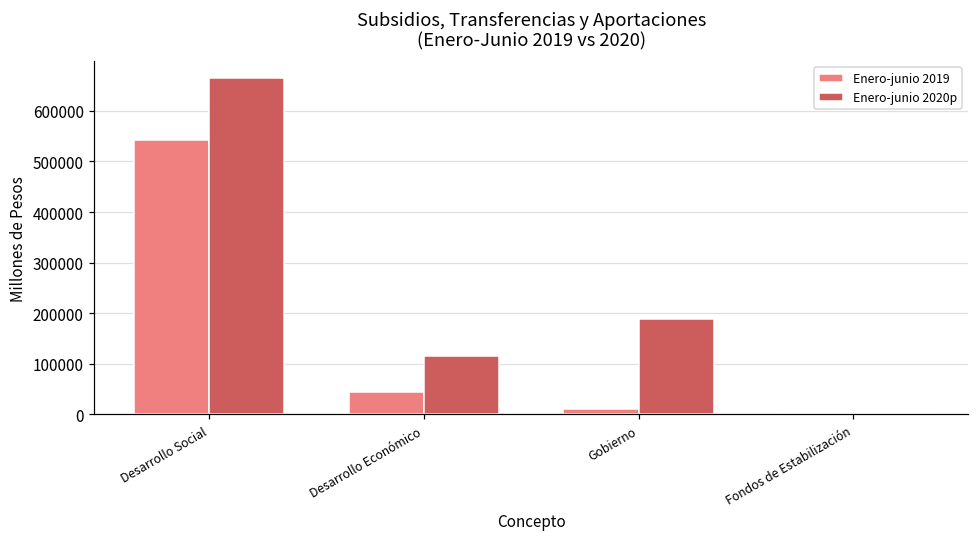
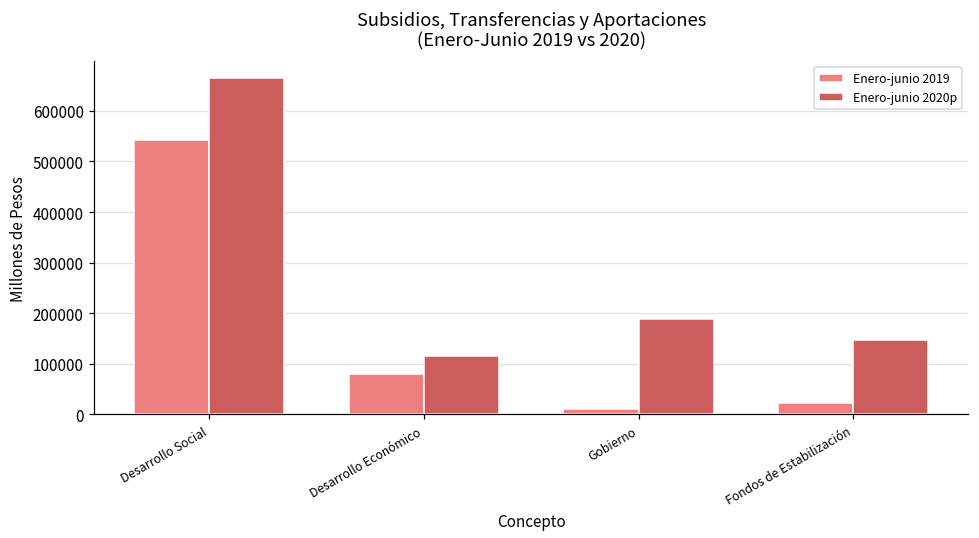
  {
    "Enero-junio 2019": {
      "Desarrollo Social": 540000,
-     "Desarrollo Económico": 40000,
+     "Desarrollo Económico": 80000,
      "Gobierno": 10000,
-     "Fondos de Estabilización": 0
+     "Fondos de Estabilización": 20000
    },
    "Enero-junio 2020p": {
      "Desarrollo Social": 670000,
      "Desarrollo Económico": 110000,
      "Gobierno": 190000,
-     "Fondos de Estabilización": 0
+     "Fondos de Estabilización": 150000
    }
  }
